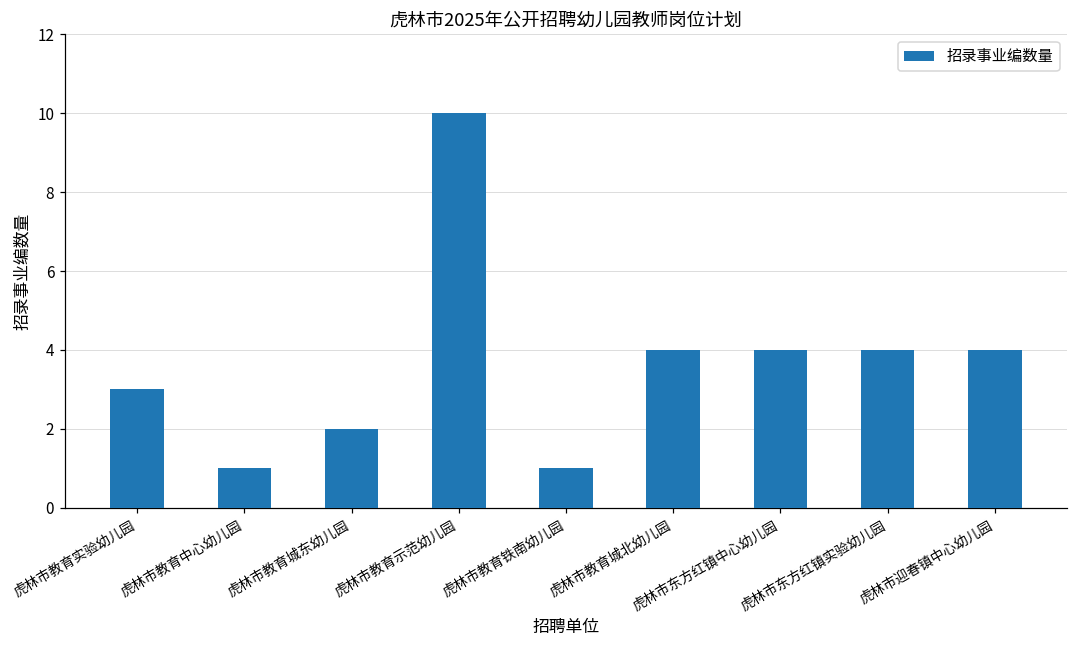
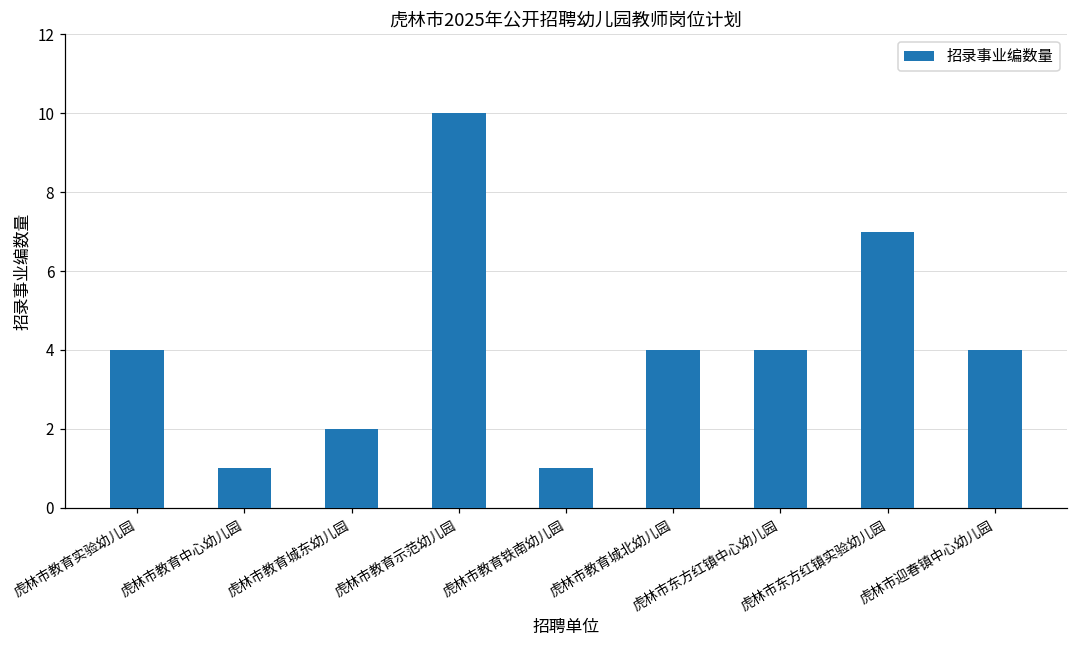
  {
-   "虎林市教育实验幼儿园": 3,
+   "虎林市教育实验幼儿园": 4,
    "虎林市教育中心幼儿园": 1,
    "虎林市教育城东幼儿园": 2,
    "虎林市教育示范幼儿园": 10,
    "虎林市教育铁南幼儿园": 1,
    "虎林市教育城北幼儿园": 4,
    "虎林市东方红镇中心幼儿园": 4,
-   "虎林市东方红镇实验幼儿园": 4,
+   "虎林市东方红镇实验幼儿园": 7,
    "虎林市迎春镇中心幼儿园": 4
  }
